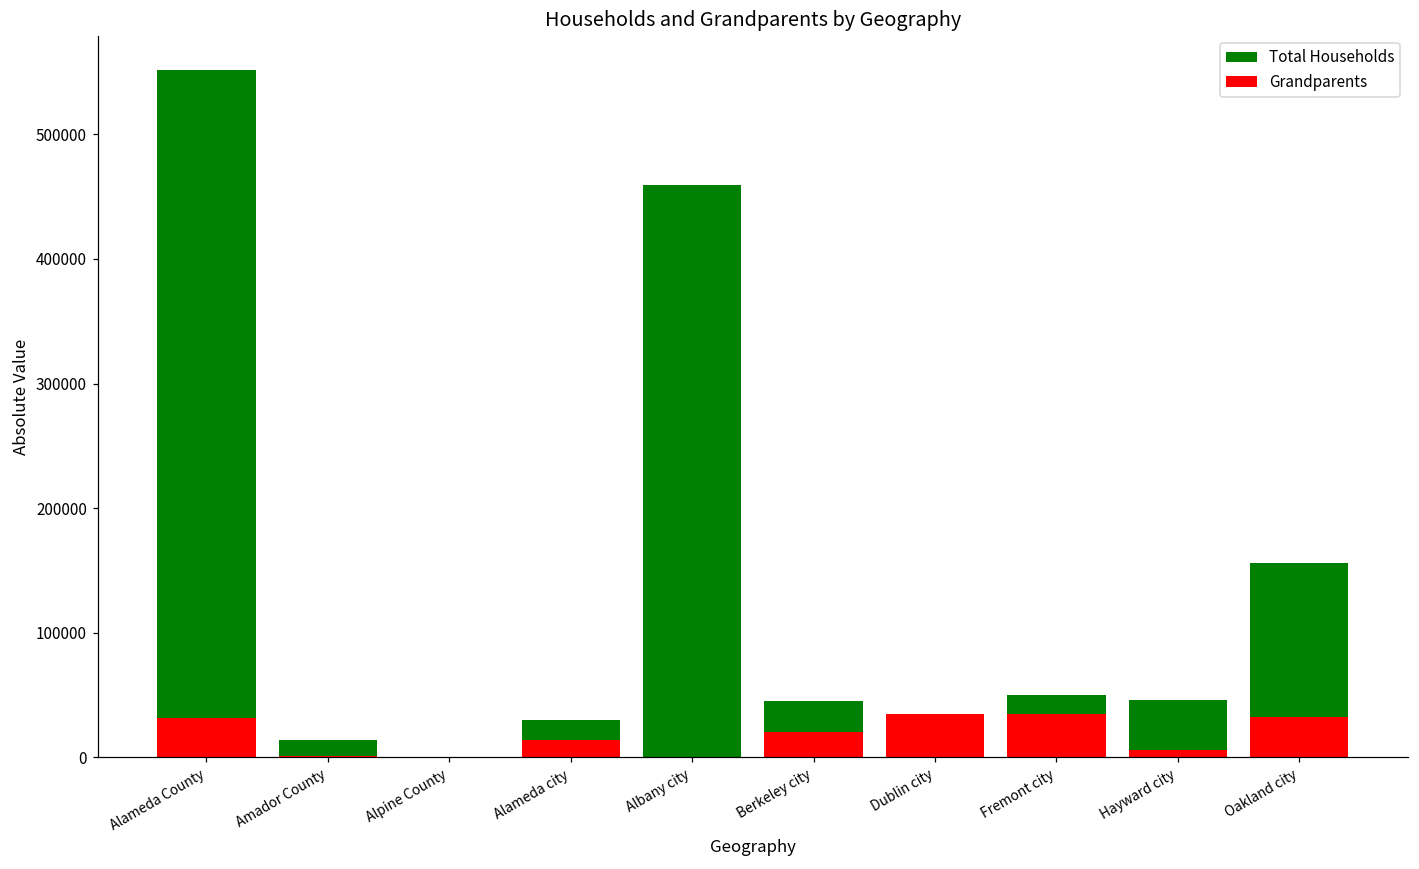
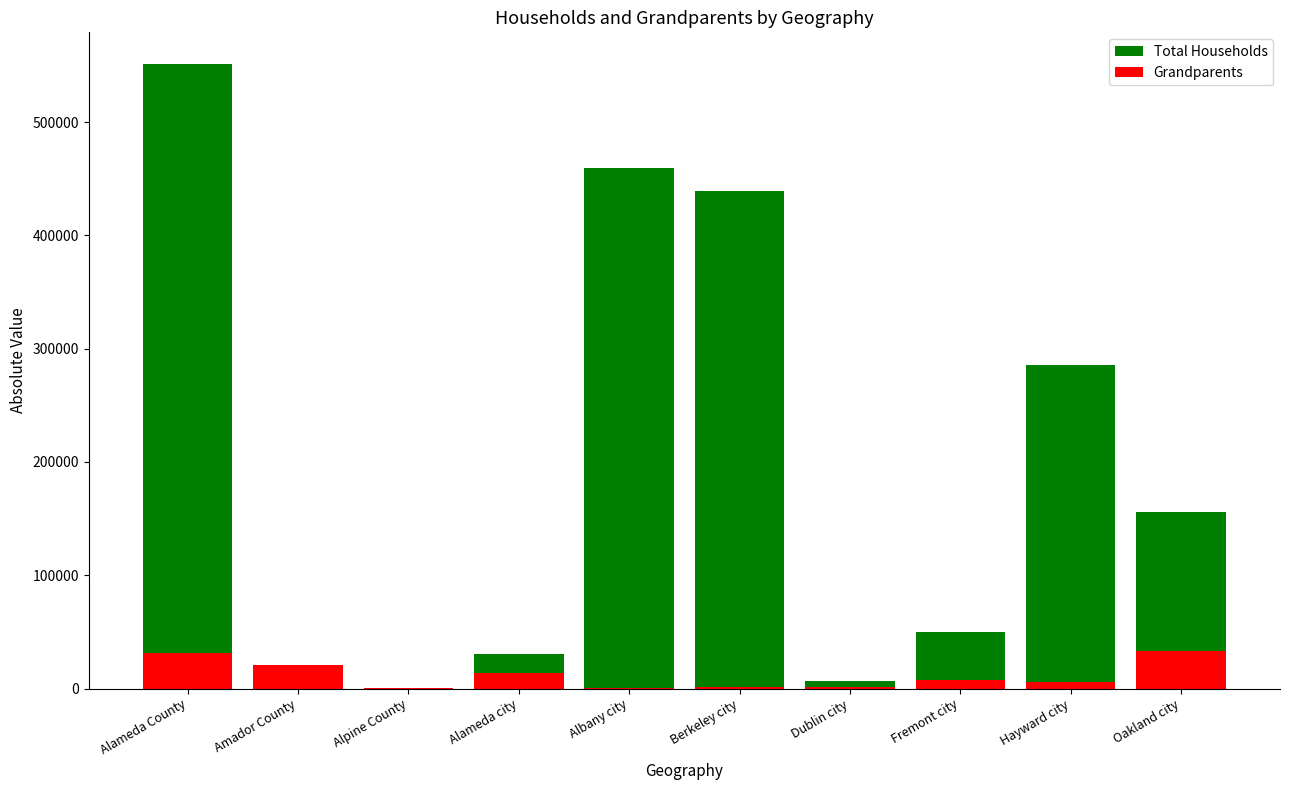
  {
    "Total Households": {
      "Alameda County": 552000,
      "Alameda city": 30000,
      "Albany city": 459000,
-     "Berkeley city": 46000,
+     "Berkeley city": 440000,
      "Fremont city": 50000,
-     "Hayward city": 46000,
+     "Hayward city": 285000,
      "Oakland city": 156000
    },
    "Grandparents": {
-     "Amador County": 1000,
-     "Berkeley city": 20000,
-     "Dublin city": 35000,
-     "Fremont city": 35000
+     "Amador County": 21000,
+     "Berkeley city": 1000,
+     "Dublin city": 1000,
+     "Fremont city": 8000
    }
  }
